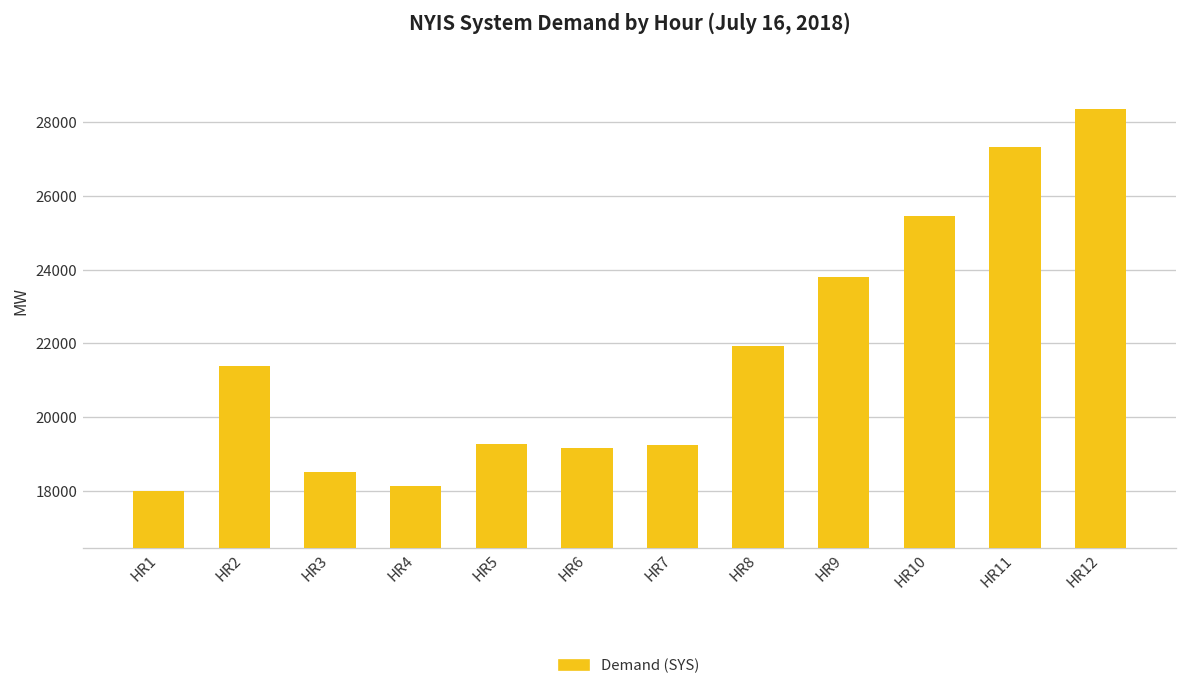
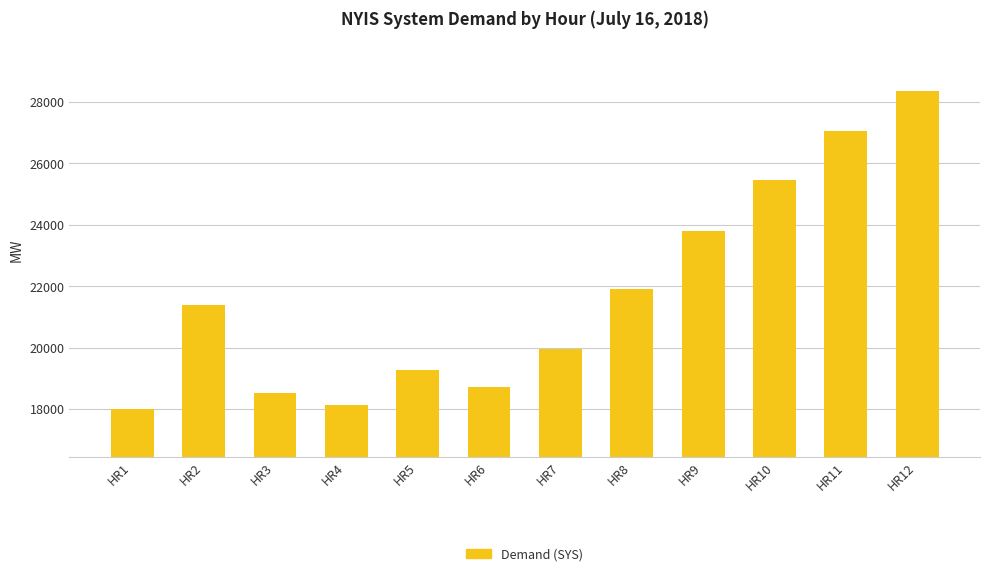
  {
    "HR1": 18000,
    "HR2": 21400,
    "HR3": 18500,
    "HR4": 18100,
    "HR5": 19300,
-   "HR6": 19200,
-   "HR7": 19200,
+   "HR6": 18700,
+   "HR7": 20000,
    "HR8": 21900,
    "HR9": 23800,
    "HR10": 25500,
-   "HR11": 27300,
+   "HR11": 27000,
    "HR12": 28400
  }
